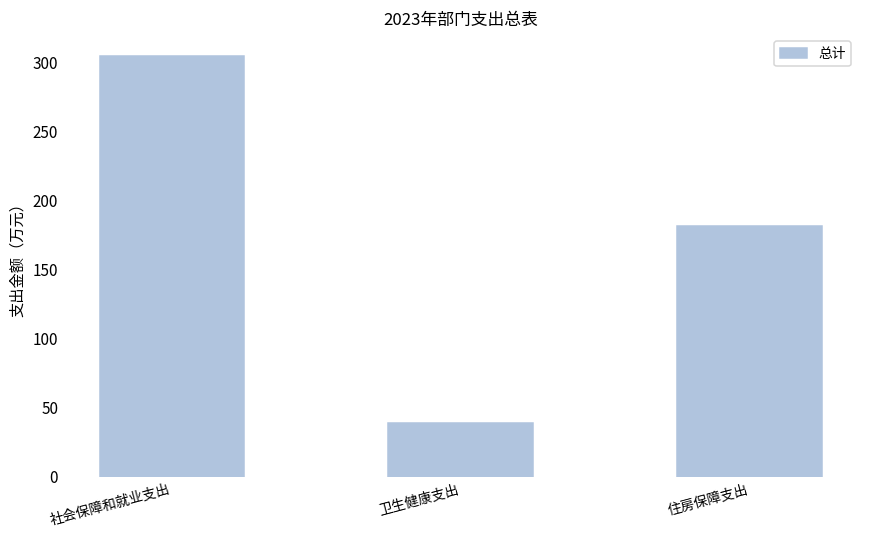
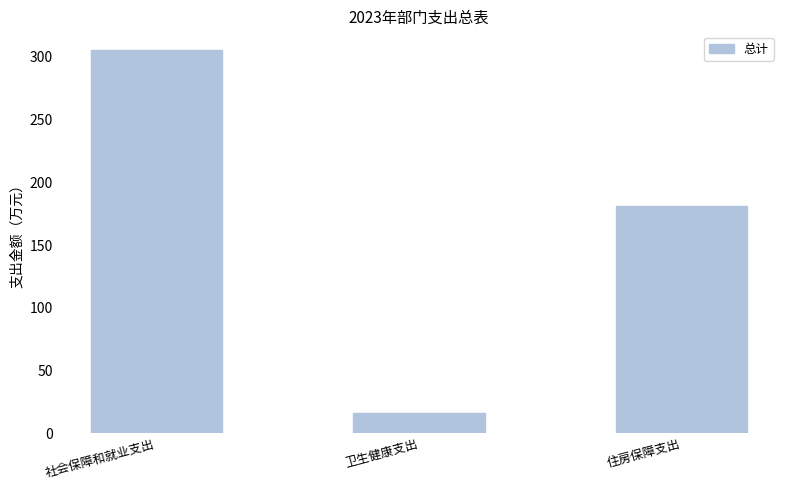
  {
    "社会保障和就业支出": 305,
-   "卫生健康支出": 39,
+   "卫生健康支出": 17,
    "住房保障支出": 181
  }
